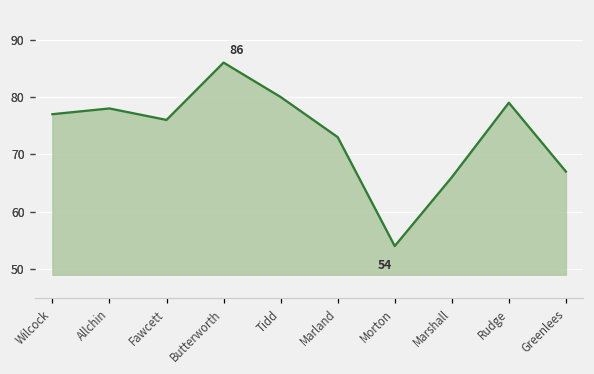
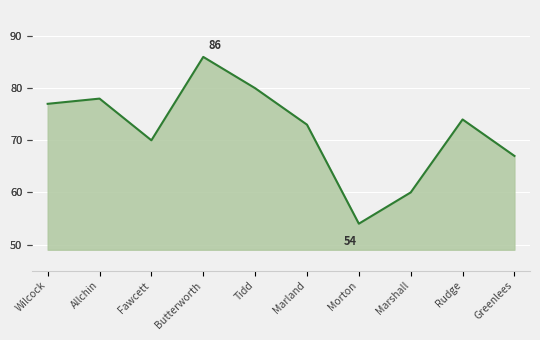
  {
    "Wilcock": 77,
    "Allchin": 78,
-   "Fawcett": 76,
+   "Fawcett": 70,
    "Tidd": 80,
    "Marland": 73,
-   "Marshall": 66,
-   "Rudge": 79,
+   "Marshall": 60,
+   "Rudge": 74,
    "Greenlees": 67
  }
